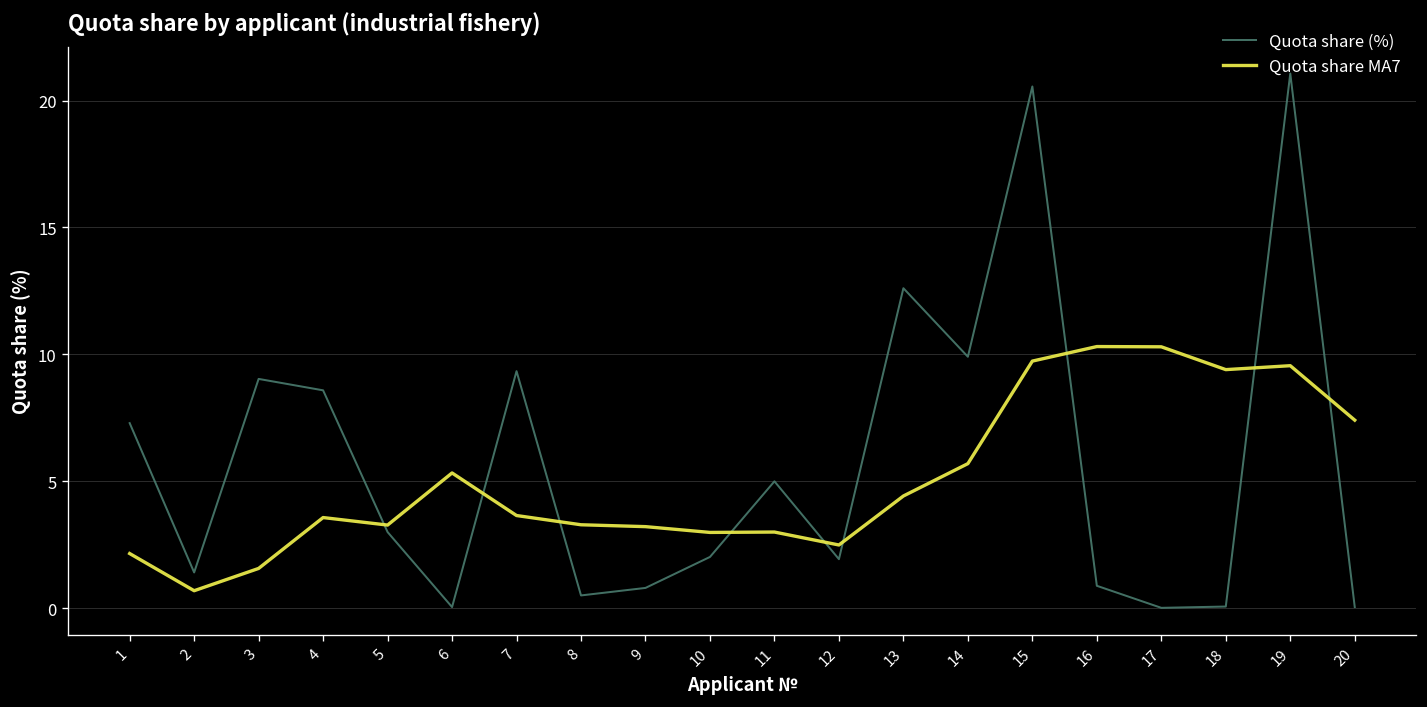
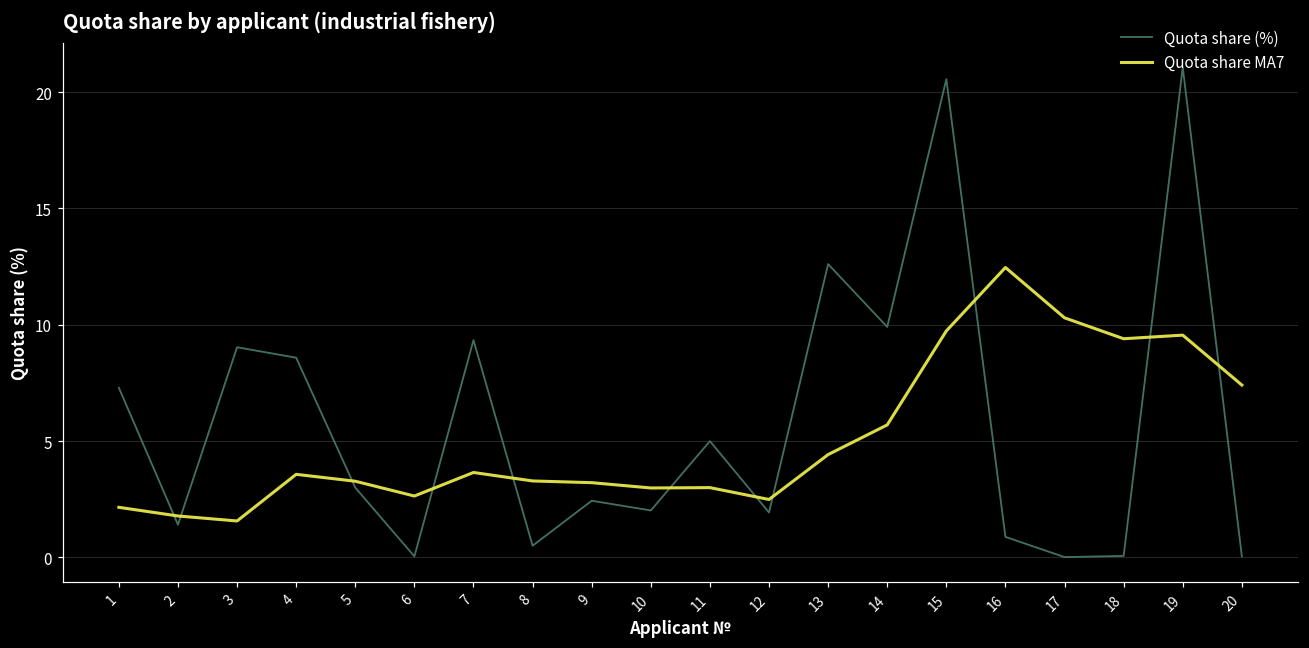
  {
    "Quota share (%)": {
      "1": 7.3,
      "2": 1.4,
      "3": 9.0,
      "4": 8.6,
      "5": 3.0,
      "6": 0.0,
      "7": 9.3,
      "8": 0.5,
-     "9": 0.8,
+     "9": 2.4,
      "10": 2.0,
      "11": 5.0,
      "12": 1.9,
      "13": 12.6,
      "14": 9.9,
      "15": 20.6,
      "16": 0.9,
      "17": 0.0,
      "18": 0.1,
      "19": 21.1,
      "20": 0.0
    },
    "Quota share MA7": {
      "1": 2.2,
-     "2": 0.7,
+     "2": 1.8,
      "3": 1.6,
      "4": 3.6,
      "5": 3.3,
-     "6": 5.3,
+     "6": 2.6,
      "7": 3.6,
      "8": 3.3,
      "9": 3.2,
      "10": 3.0,
      "11": 3.0,
      "12": 2.5,
      "13": 4.4,
      "14": 5.7,
      "15": 9.7,
-     "16": 10.3,
+     "16": 12.5,
      "17": 10.3,
      "18": 9.4,
      "19": 9.6,
      "20": 7.4
    }
  }
